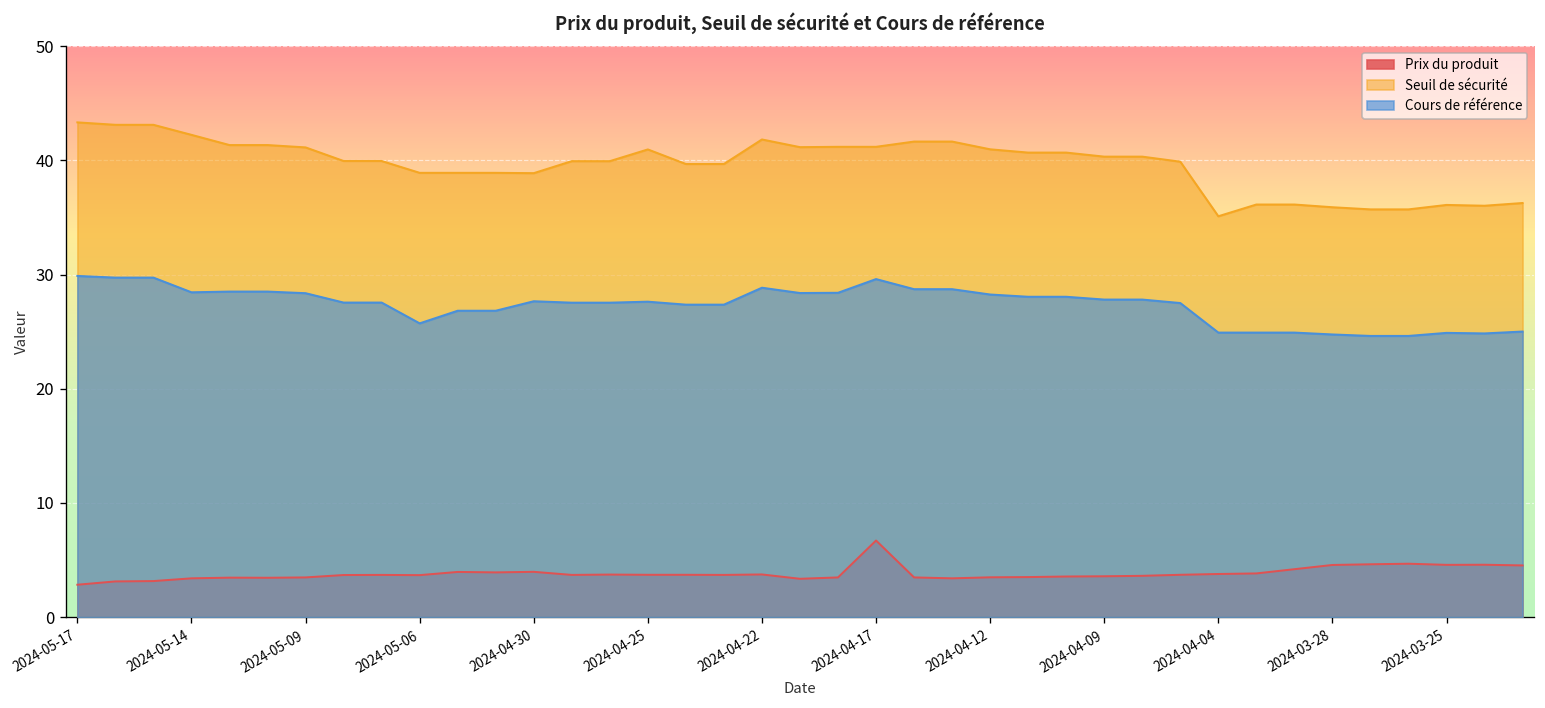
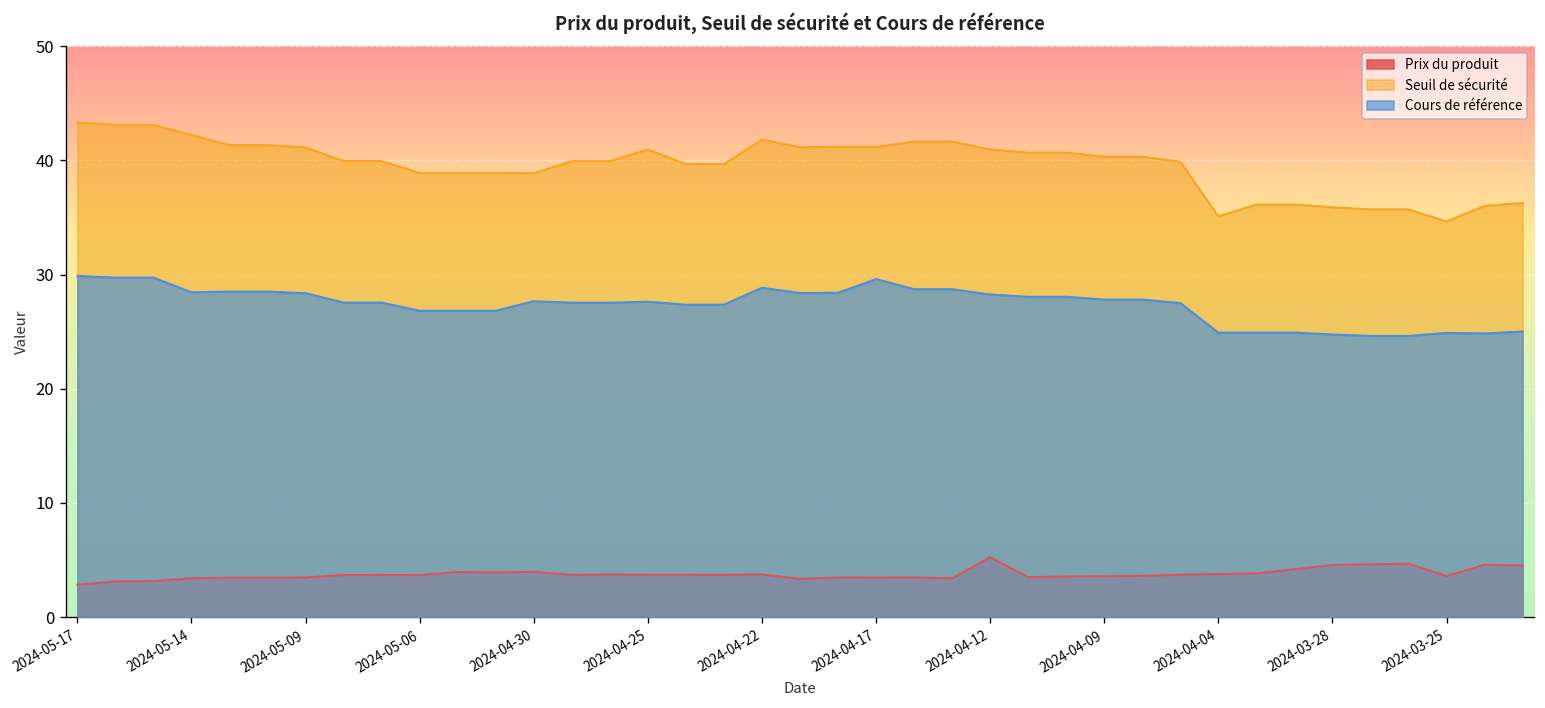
  {
    "Prix du produit": {
      "2024-05-17": 3,
      "2024-05-14": 3,
      "2024-05-09": 3,
      "2024-05-06": 4,
      "2024-04-30": 4,
      "2024-04-25": 4,
      "2024-04-22": 4,
-     "2024-04-17": 7,
-     "2024-04-12": 3,
+     "2024-04-17": 3,
+     "2024-04-12": 5,
      "2024-04-09": 4,
      "2024-04-04": 4,
      "2024-03-28": 5,
-     "2024-03-25": 5
+     "2024-03-25": 4
    },
    "Seuil de sécurité": {
      "2024-05-17": 43,
      "2024-05-14": 42,
      "2024-05-09": 41,
      "2024-05-06": 39,
      "2024-04-30": 39,
      "2024-04-25": 41,
      "2024-04-22": 42,
      "2024-04-17": 41,
      "2024-04-12": 41,
      "2024-04-09": 40,
      "2024-04-04": 35,
      "2024-03-28": 36,
-     "2024-03-25": 36
+     "2024-03-25": 35
    },
    "Cours de référence": {
      "2024-05-17": 30,
      "2024-05-14": 28,
      "2024-05-09": 28,
-     "2024-05-06": 26,
+     "2024-05-06": 27,
      "2024-04-30": 28,
      "2024-04-25": 28,
      "2024-04-22": 29,
      "2024-04-17": 30,
      "2024-04-12": 28,
      "2024-04-09": 28,
      "2024-04-04": 25,
      "2024-03-28": 25,
      "2024-03-25": 25
    }
  }
